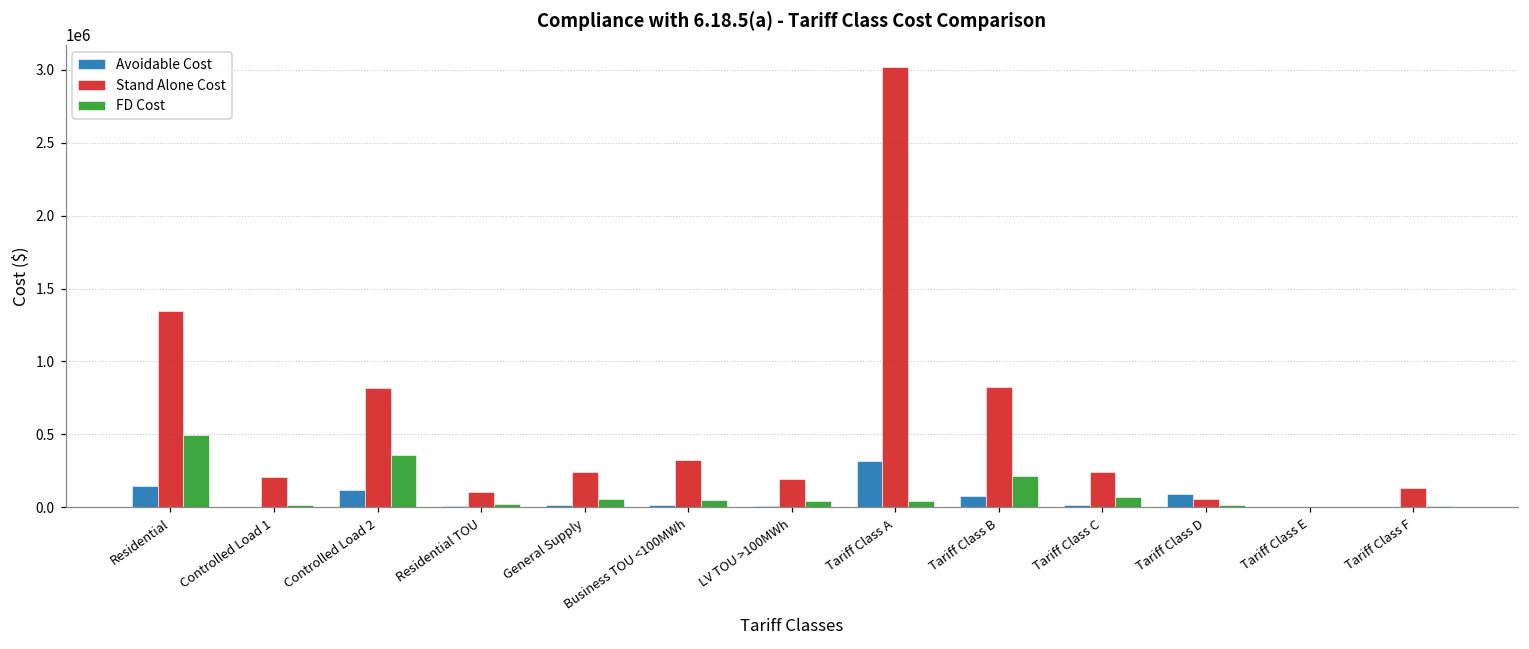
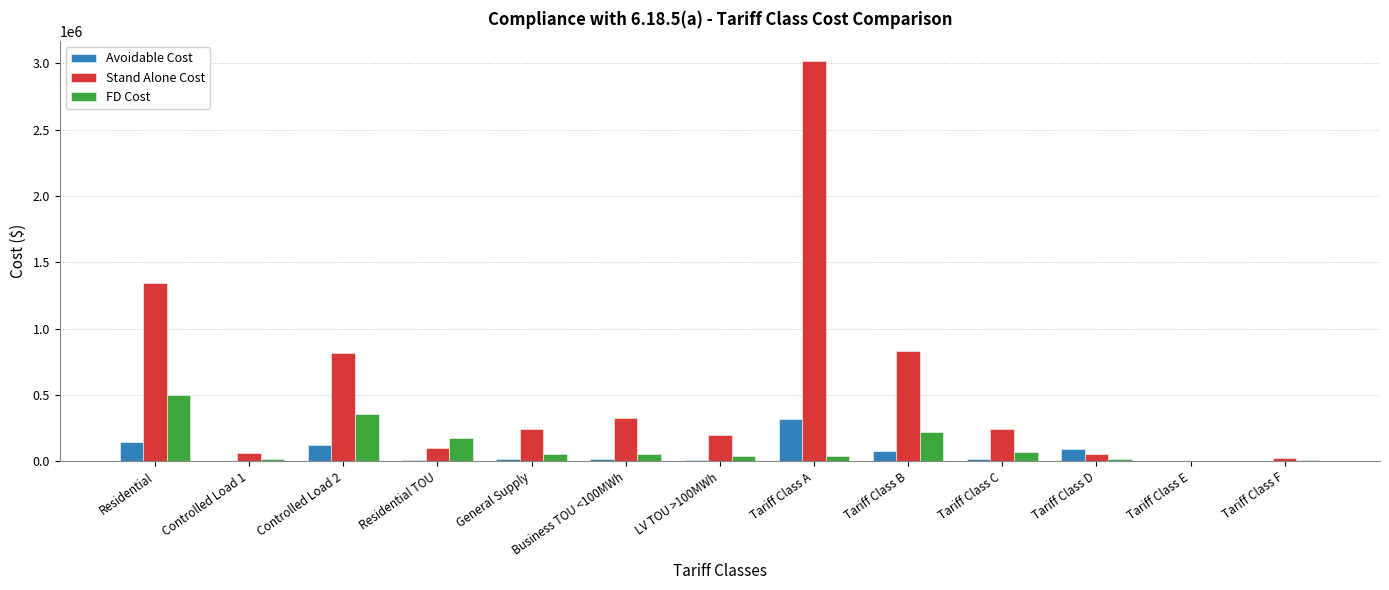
  {
    "Avoidable Cost": {
      "Residential": 150000,
      "Controlled Load 2": 120000,
      "Tariff Class A": 320000,
      "Tariff Class B": 70000,
      "Tariff Class D": 90000
    },
    "Stand Alone Cost": {
      "Residential": 1350000,
-     "Controlled Load 1": 210000,
+     "Controlled Load 1": 60000,
      "Controlled Load 2": 820000,
      "Residential TOU": 100000,
      "General Supply": 250000,
      "Business TOU <100MWh": 320000,
      "LV TOU >100MWh": 190000,
      "Tariff Class A": 3020000,
      "Tariff Class B": 830000,
      "Tariff Class C": 240000,
      "Tariff Class D": 60000,
-     "Tariff Class F": 140000
+     "Tariff Class F": 30000
    },
    "FD Cost": {
      "Residential": 500000,
      "Controlled Load 2": 360000,
-     "Residential TOU": 30000,
+     "Residential TOU": 180000,
      "General Supply": 60000,
      "Business TOU <100MWh": 50000,
      "LV TOU >100MWh": 40000,
      "Tariff Class A": 40000,
      "Tariff Class B": 220000,
      "Tariff Class C": 70000
    }
  }
